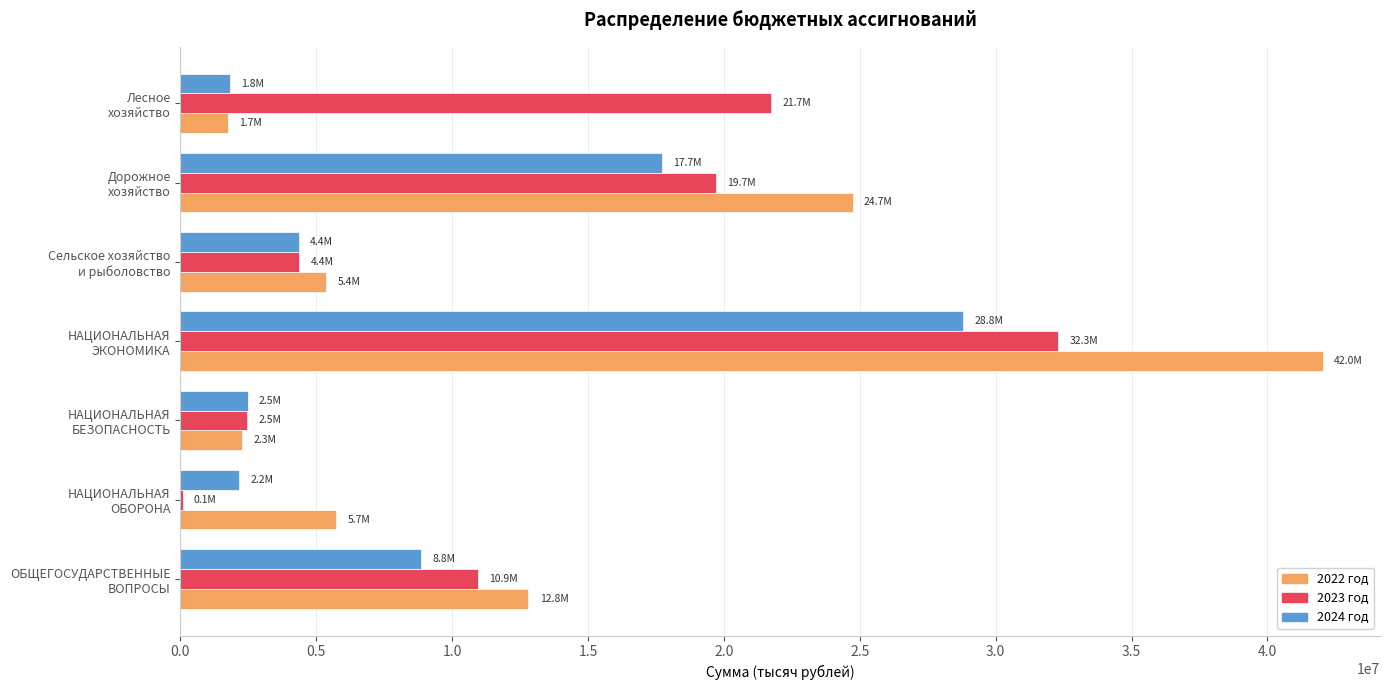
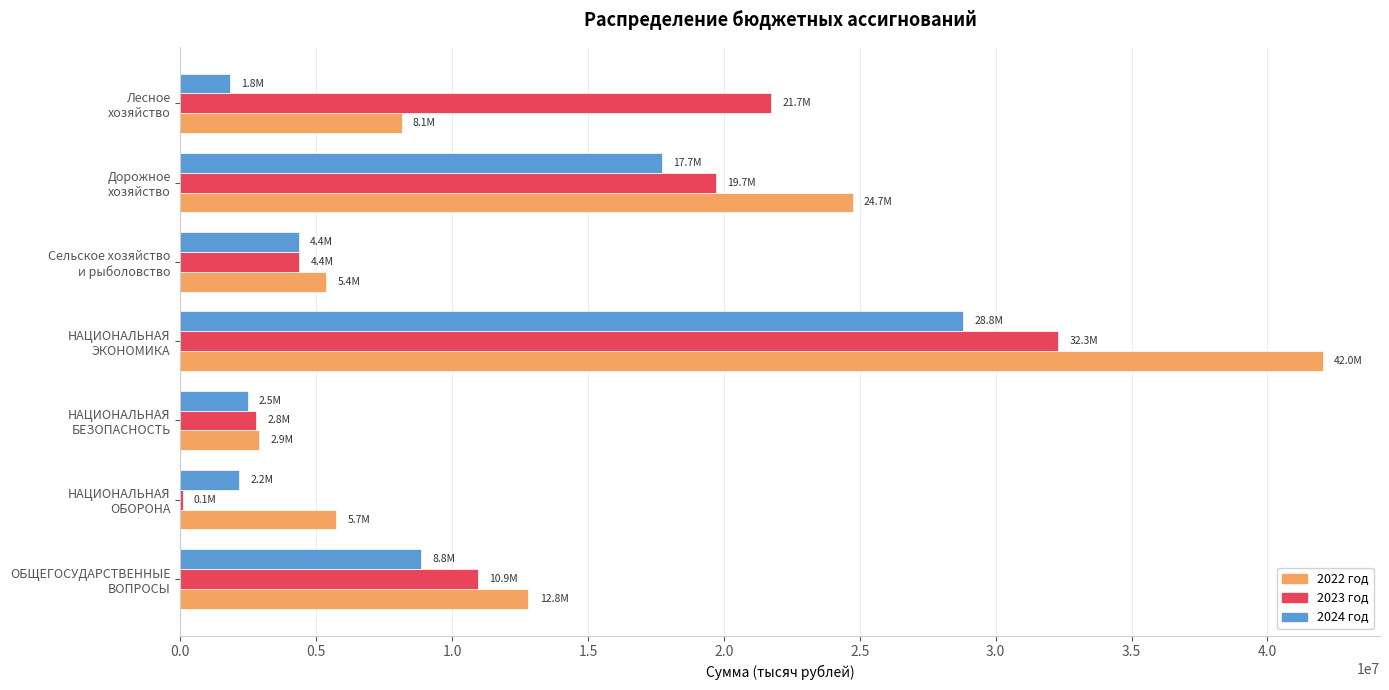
  {
    "2022 год": {
-     "Лесное хозяйство": "1.7M",
+     "Лесное хозяйство": "8.1M",
      "Дорожное хозяйство": "24.7M",
      "Сельское хозяйство и рыболовство": "5.4M",
      "НАЦИОНАЛЬНАЯ ЭКОНОМИКА": "42.0M",
-     "НАЦИОНАЛЬНАЯ БЕЗОПАСНОСТЬ": "2.3M",
+     "НАЦИОНАЛЬНАЯ БЕЗОПАСНОСТЬ": "2.9M",
      "НАЦИОНАЛЬНАЯ ОБОРОНА": "5.7M",
      "ОБЩЕГОСУДАРСТВЕННЫЕ ВОПРОСЫ": "12.8M"
    },
    "2023 год": {
      "Лесное хозяйство": "21.7M",
      "Дорожное хозяйство": "19.7M",
      "Сельское хозяйство и рыболовство": "4.4M",
      "НАЦИОНАЛЬНАЯ ЭКОНОМИКА": "32.3M",
-     "НАЦИОНАЛЬНАЯ БЕЗОПАСНОСТЬ": "2.5M",
+     "НАЦИОНАЛЬНАЯ БЕЗОПАСНОСТЬ": "2.8M",
      "НАЦИОНАЛЬНАЯ ОБОРОНА": "0.1M",
      "ОБЩЕГОСУДАРСТВЕННЫЕ ВОПРОСЫ": "10.9M"
    },
    "2024 год": {
      "Лесное хозяйство": "1.8M",
      "Дорожное хозяйство": "17.7M",
      "Сельское хозяйство и рыболовство": "4.4M",
      "НАЦИОНАЛЬНАЯ ЭКОНОМИКА": "28.8M",
      "НАЦИОНАЛЬНАЯ БЕЗОПАСНОСТЬ": "2.5M",
      "НАЦИОНАЛЬНАЯ ОБОРОНА": "2.2M",
      "ОБЩЕГОСУДАРСТВЕННЫЕ ВОПРОСЫ": "8.8M"
    }
  }
